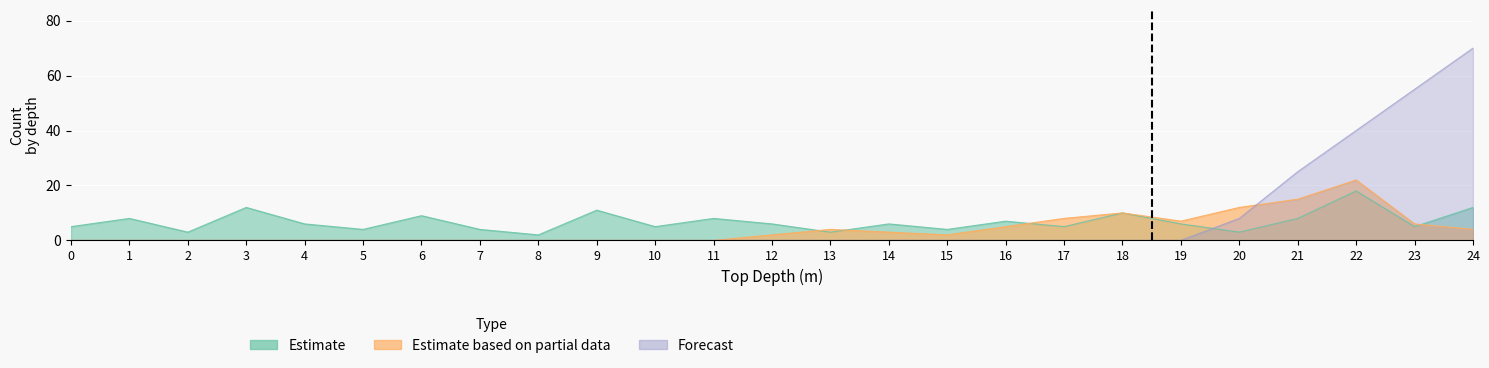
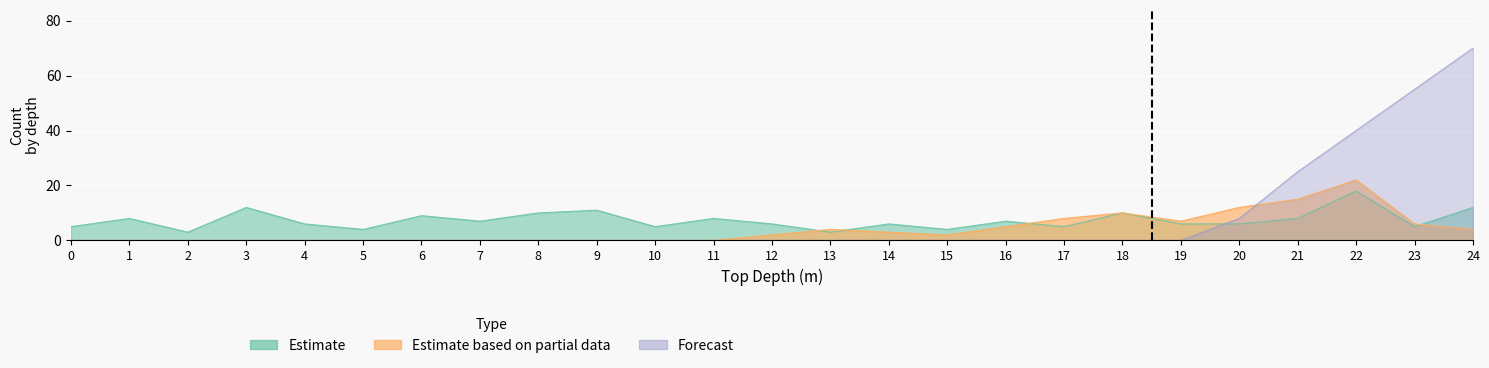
  {
    "Estimate": {
      "0": 5,
      "1": 8,
      "2": 3,
      "3": 12,
      "4": 6,
      "5": 4,
      "6": 9,
-     "7": 4,
-     "8": 2,
+     "7": 7,
+     "8": 10,
      "9": 11,
      "10": 5,
      "11": 8,
      "12": 6,
      "13": 3,
      "14": 6,
      "15": 4,
      "16": 7,
      "17": 5,
      "19": 6,
-     "20": 3,
+     "20": 6,
      "21": 8,
      "22": 18,
      "23": 5,
      "24": 12
    },
    "Estimate based on partial data": {
      "12": 2,
      "13": 4,
      "14": 3,
      "15": 2,
      "16": 5,
      "17": 8,
      "19": 7,
      "20": 12,
      "21": 15,
      "22": 22,
      "23": 6,
      "24": 4
    },
    "Forecast": {
      "12": 0,
      "13": 0,
      "14": 0,
      "15": 0,
      "16": 0,
      "17": 0,
      "18": 0,
      "19": 0,
      "20": 8,
      "21": 25,
      "22": 40,
      "23": 55,
      "24": 70
    }
  }
